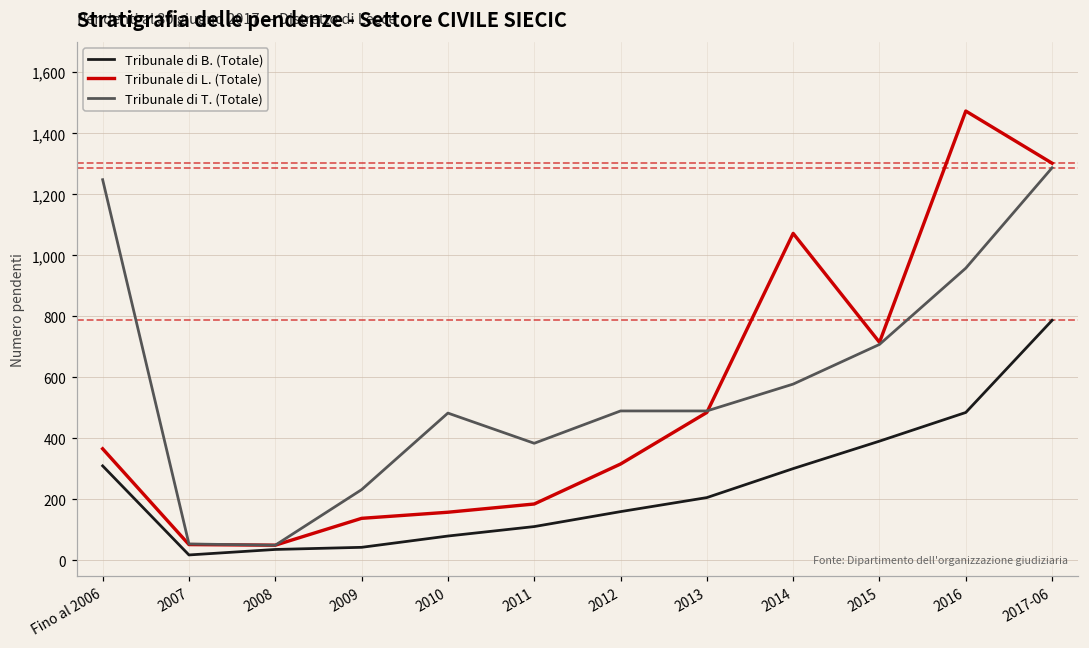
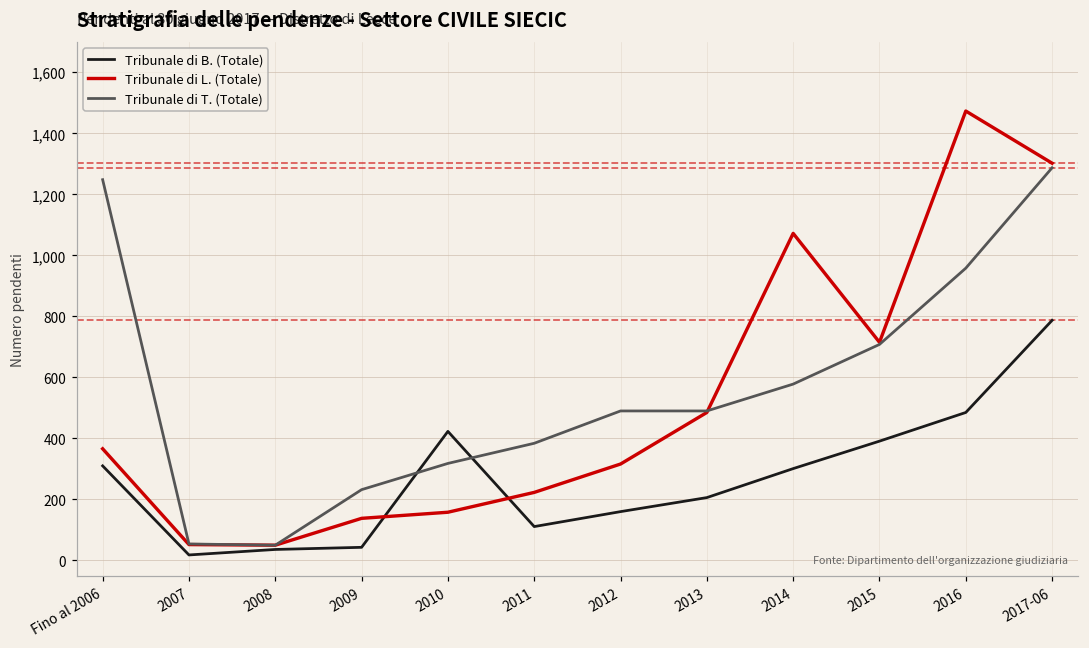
  {
    "Tribunale di B. (Totale)": {
      "Fino al 2006": "310",
      "2007": "20",
      "2008": "40",
      "2009": "40",
-     "2010": "80",
+     "2010": "420",
      "2011": "110",
      "2012": "160",
      "2013": "210",
      "2014": "300",
      "2015": "390",
      "2016": "490",
      "2017-06": "790"
    },
    "Tribunale di L. (Totale)": {
      "Fino al 2006": "370",
      "2009": "140",
      "2010": "160",
-     "2011": "190",
+     "2011": "220",
      "2012": "320",
      "2014": "1,070",
      "2016": "1,470",
      "2017-06": "1,300"
    },
    "Tribunale di T. (Totale)": {
      "Fino al 2006": "1,250",
      "2009": "230",
-     "2010": "480",
+     "2010": "320",
      "2011": "380",
      "2012": "490",
      "2014": "580",
      "2016": "960",
      "2017-06": "1,290"
    }
  }
